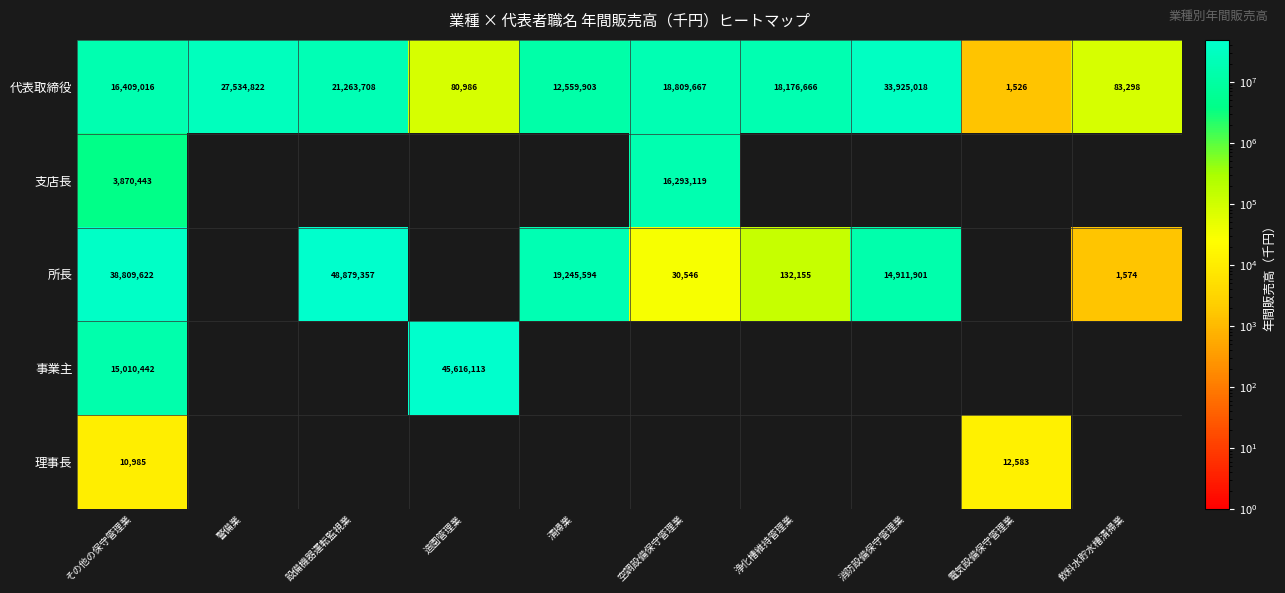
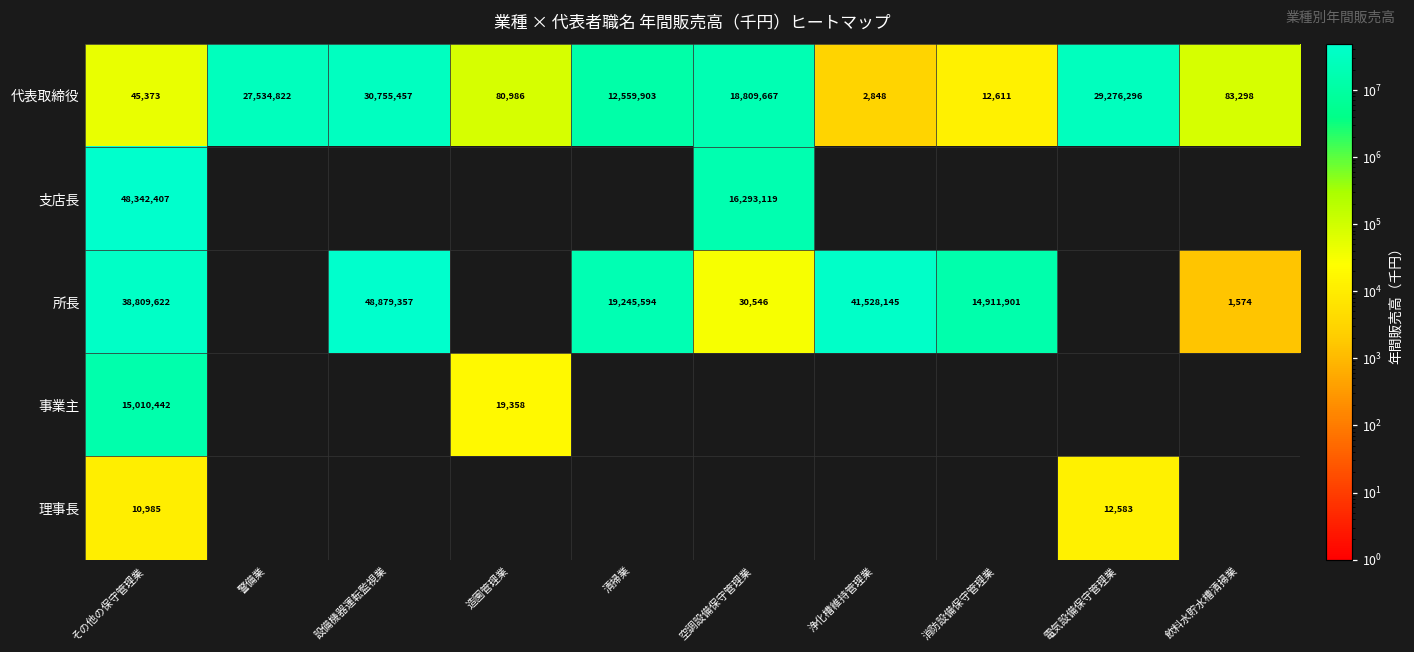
  {
    "代表取締役": {
-     "その他の保守管理業": "16,409,016",
+     "その他の保守管理業": "45,373",
      "警備業": "27,534,822",
-     "設備機器運転監視業": "21,263,708",
+     "設備機器運転監視業": "30,755,457",
      "造園管理業": "80,986",
      "清掃業": "12,559,903",
      "空調設備保守管理業": "18,809,667",
-     "浄化槽維持管理業": "18,176,666",
-     "消防設備保守管理業": "33,925,018",
-     "電気設備保守管理業": "1,526",
+     "浄化槽維持管理業": "2,848",
+     "消防設備保守管理業": "12,611",
+     "電気設備保守管理業": "29,276,296",
      "飲料水貯水槽清掃業": "83,298"
    },
    "支店長": {
-     "その他の保守管理業": "3,870,443",
+     "その他の保守管理業": "48,342,407",
      "空調設備保守管理業": "16,293,119"
    },
    "所長": {
      "その他の保守管理業": "38,809,622",
      "設備機器運転監視業": "48,879,357",
      "清掃業": "19,245,594",
      "空調設備保守管理業": "30,546",
-     "浄化槽維持管理業": "132,155",
+     "浄化槽維持管理業": "41,528,145",
      "消防設備保守管理業": "14,911,901",
      "飲料水貯水槽清掃業": "1,574"
    },
    "事業主": {
      "その他の保守管理業": "15,010,442",
-     "造園管理業": "45,616,113"
+     "造園管理業": "19,358"
    },
    "理事長": {
      "その他の保守管理業": "10,985",
      "電気設備保守管理業": "12,583"
    }
  }
